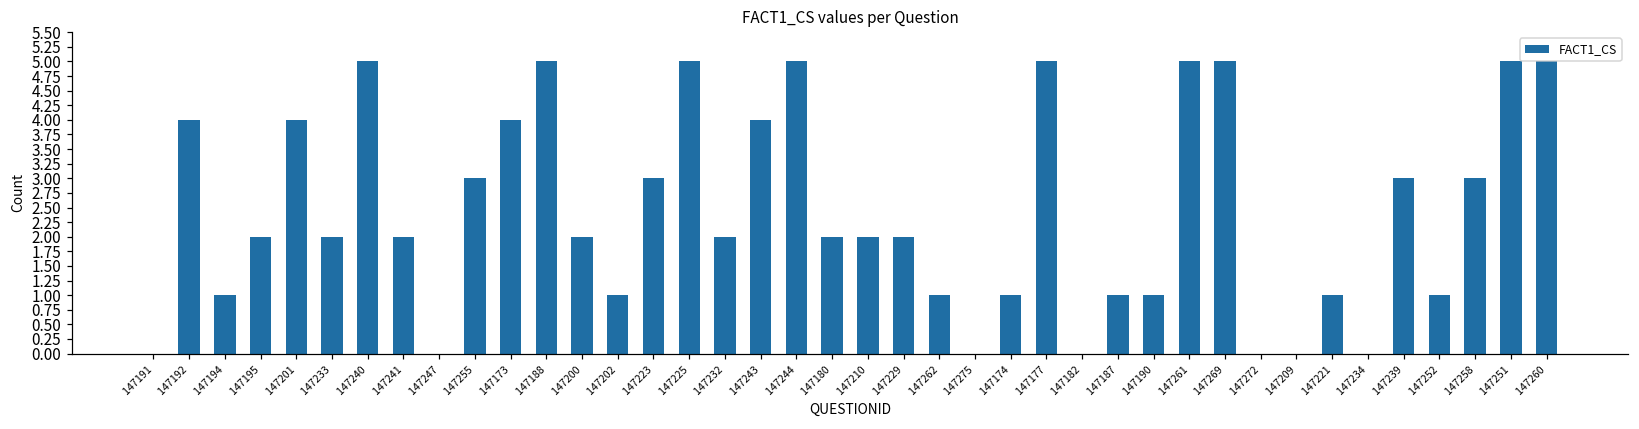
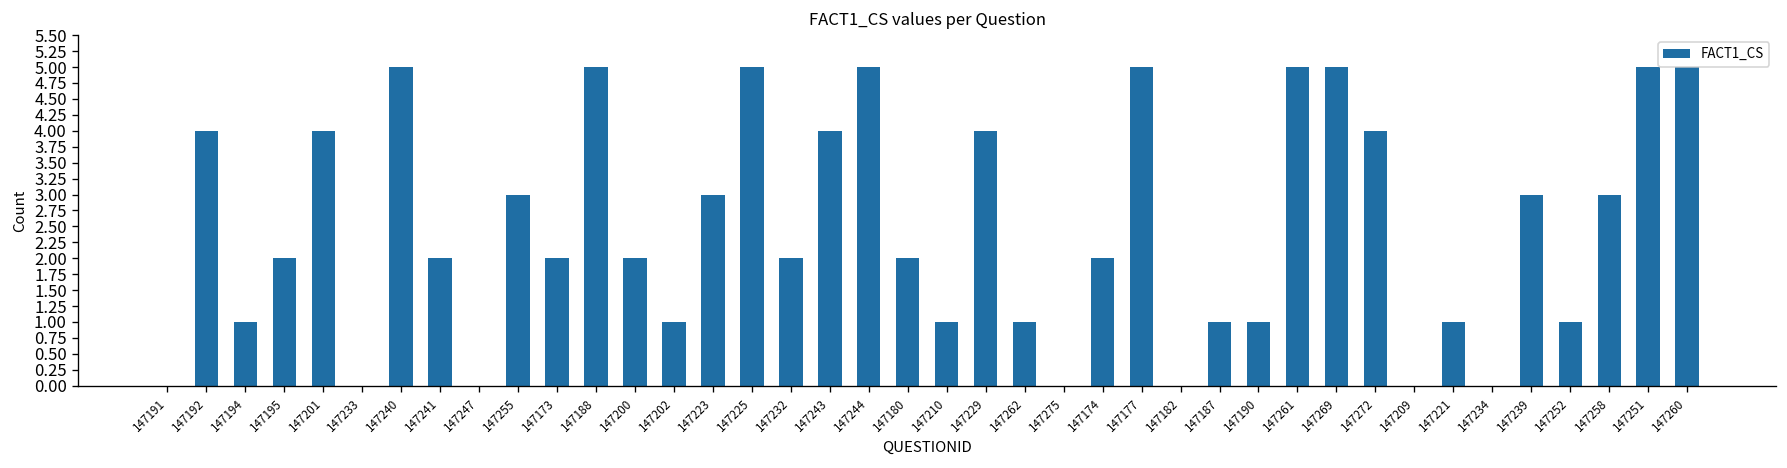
  {
    "147191": 0,
    "147192": 4,
    "147194": 1,
    "147195": 2,
    "147201": 4,
-   "147233": 2,
+   "147233": 0,
    "147240": 5,
    "147241": 2,
    "147247": 0,
    "147255": 3,
-   "147173": 4,
+   "147173": 2,
    "147188": 5,
    "147200": 2,
    "147202": 1,
    "147223": 3,
    "147225": 5,
    "147232": 2,
    "147243": 4,
    "147244": 5,
    "147180": 2,
-   "147210": 2,
-   "147229": 2,
+   "147210": 1,
+   "147229": 4,
    "147262": 1,
    "147275": 0,
-   "147174": 1,
+   "147174": 2,
    "147177": 5,
    "147182": 0,
    "147187": 1,
    "147190": 1,
    "147261": 5,
    "147269": 5,
-   "147272": 0,
+   "147272": 4,
    "147209": 0,
    "147221": 1,
    "147234": 0,
    "147239": 3,
    "147252": 1,
    "147258": 3,
    "147251": 5,
    "147260": 5
  }
